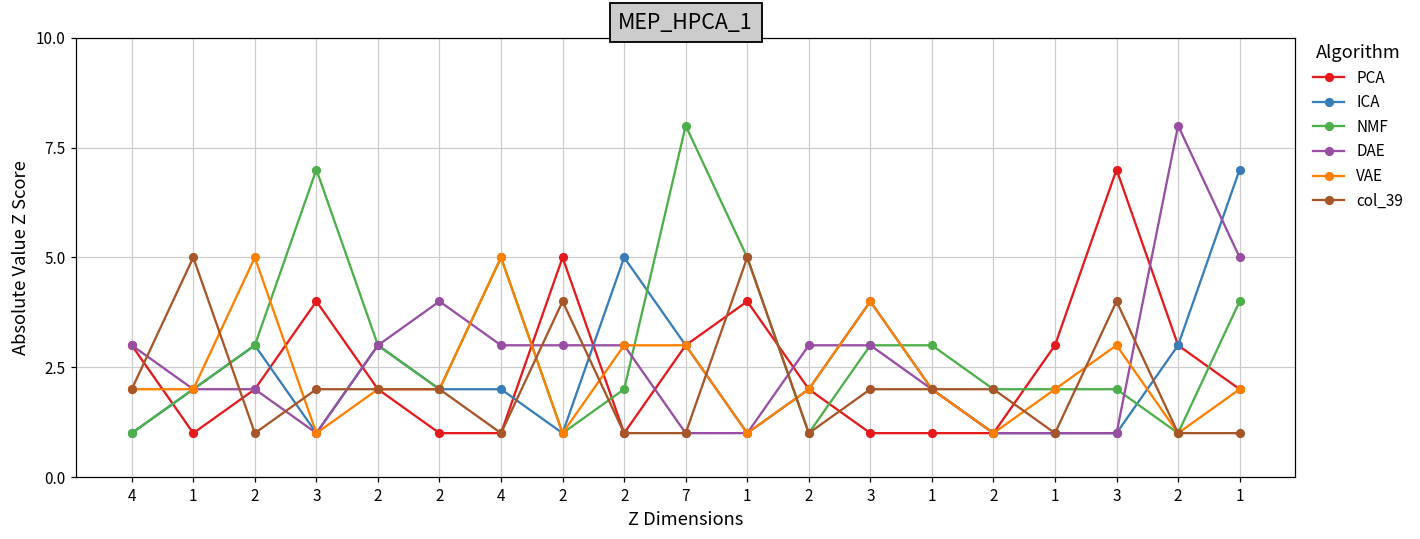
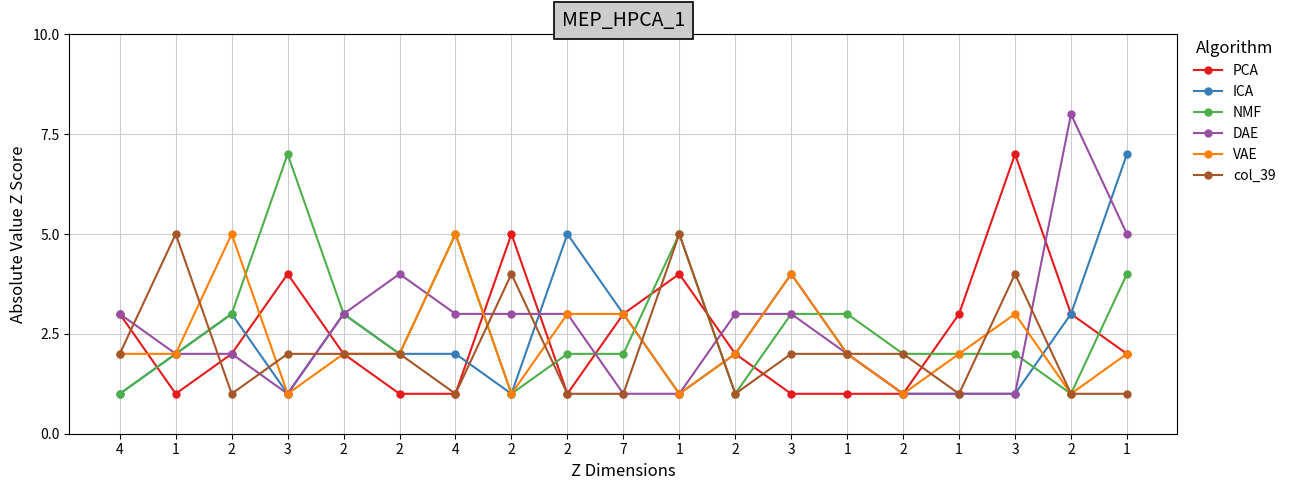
  {
    "NMF": {
-     "7": 8
+     "7": 2
    }
  }
